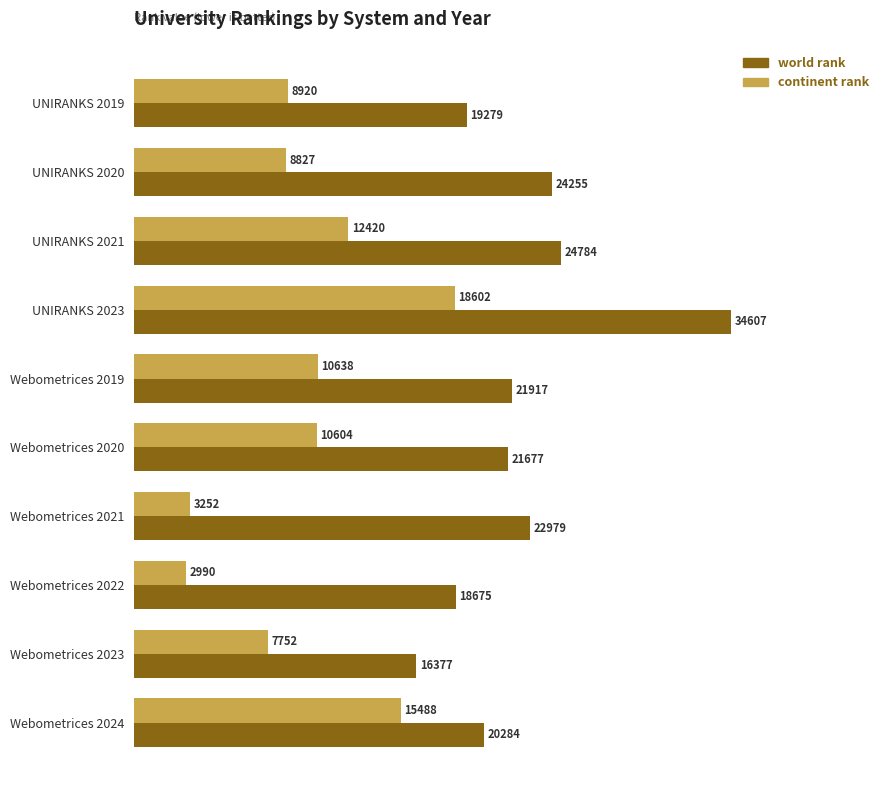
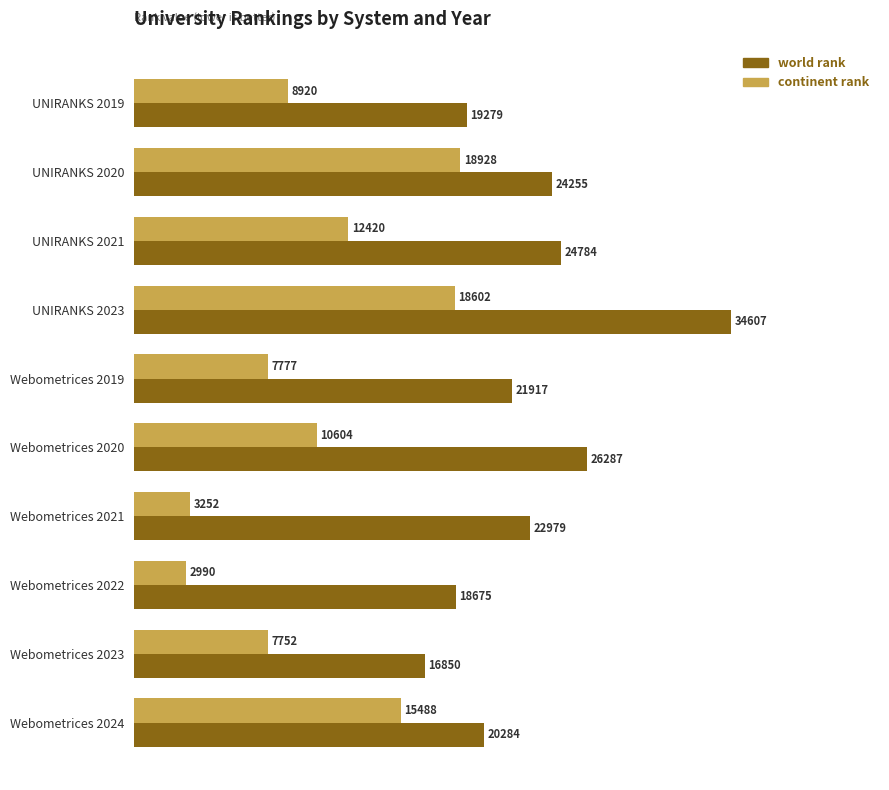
  {
    "world rank": {
      "UNIRANKS 2019": 19279,
      "UNIRANKS 2020": 24255,
      "UNIRANKS 2021": 24784,
      "UNIRANKS 2023": 34607,
      "Webometrices 2019": 21917,
-     "Webometrices 2020": 21677,
+     "Webometrices 2020": 26287,
      "Webometrices 2021": 22979,
      "Webometrices 2022": 18675,
-     "Webometrices 2023": 16377,
+     "Webometrices 2023": 16850,
      "Webometrices 2024": 20284
    },
    "continent rank": {
      "UNIRANKS 2019": 8920,
-     "UNIRANKS 2020": 8827,
+     "UNIRANKS 2020": 18928,
      "UNIRANKS 2021": 12420,
      "UNIRANKS 2023": 18602,
-     "Webometrices 2019": 10638,
+     "Webometrices 2019": 7777,
      "Webometrices 2020": 10604,
      "Webometrices 2021": 3252,
      "Webometrices 2022": 2990,
      "Webometrices 2023": 7752,
      "Webometrices 2024": 15488
    }
  }
